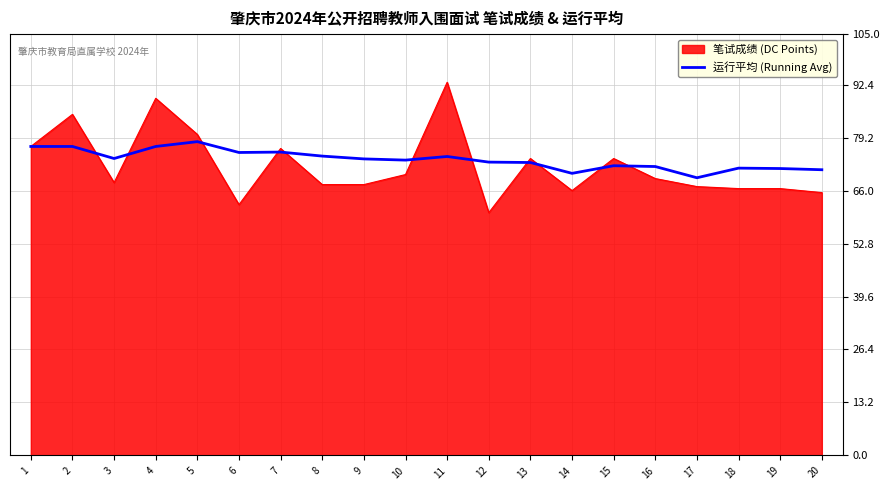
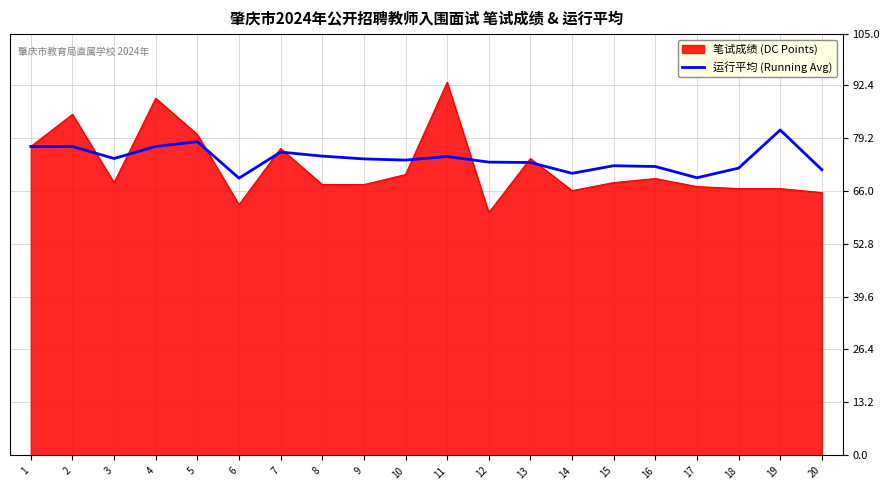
  {
    "笔试成绩 (DC Points)": {
      "2": 85,
      "3": 68,
      "4": 89,
      "5": 80,
      "6": 63,
      "7": 77,
      "8": 68,
      "9": 68,
      "10": 70,
      "11": 93,
      "12": 61,
      "13": 74,
      "14": 66,
-     "15": 74,
+     "15": 68,
      "16": 69,
      "17": 67,
      "18": 67,
      "19": 67,
      "20": 66
    },
    "运行平均 (Running Avg)": {
      "2": 77,
      "3": 74,
      "4": 77,
      "5": 78,
-     "6": 76,
+     "6": 69,
      "7": 76,
      "8": 75,
      "9": 74,
      "10": 74,
      "11": 75,
      "12": 73,
      "13": 73,
      "14": 70,
      "15": 72,
      "16": 72,
      "17": 69,
      "18": 72,
-     "19": 72,
+     "19": 81,
      "20": 71
    }
  }
